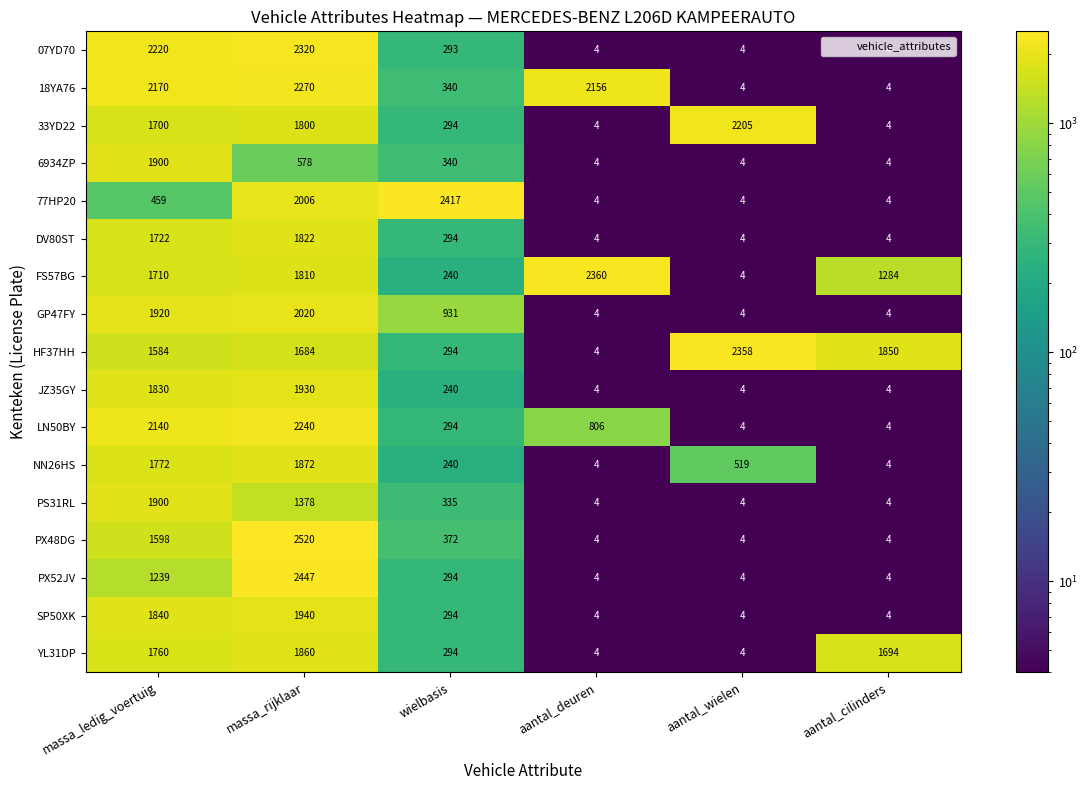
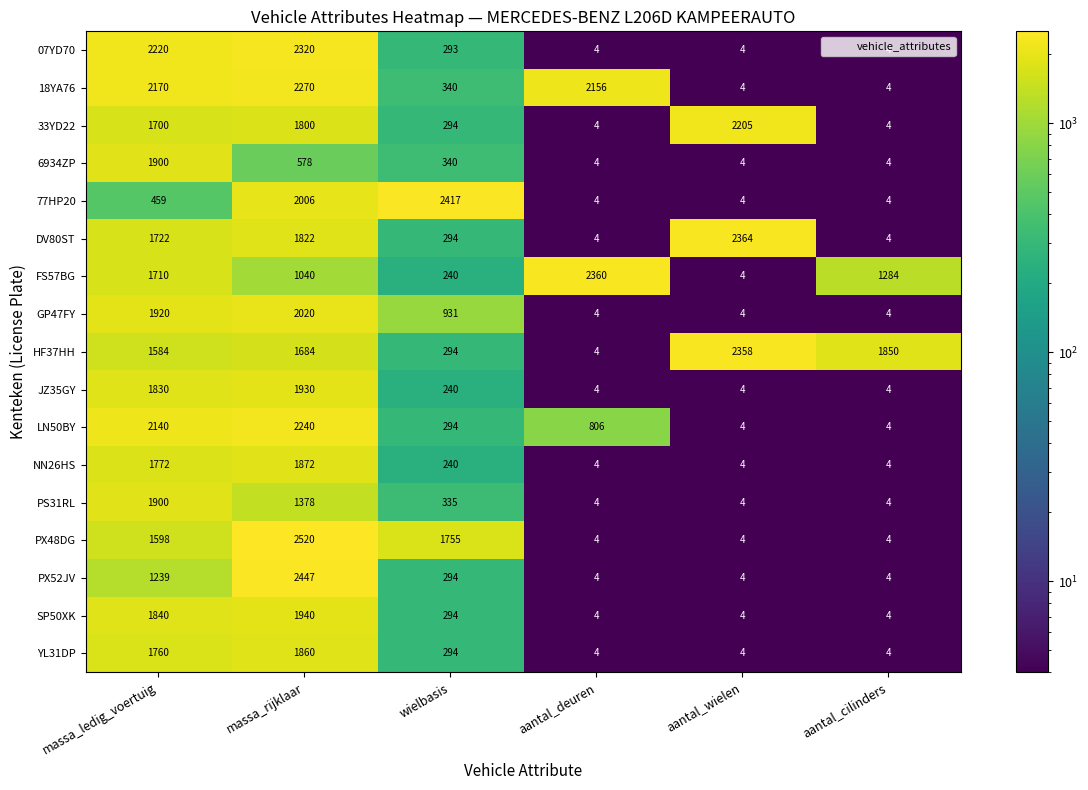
  {
    "07YD70": {
      "massa_ledig_voertuig": 2220,
      "massa_rijklaar": 2320,
      "wielbasis": 293,
      "aantal_deuren": 4,
      "aantal_wielen": 4
    },
    "18YA76": {
      "massa_ledig_voertuig": 2170,
      "massa_rijklaar": 2270,
      "wielbasis": 340,
      "aantal_deuren": 2156,
      "aantal_wielen": 4,
      "aantal_cilinders": 4
    },
    "33YD22": {
      "massa_ledig_voertuig": 1700,
      "massa_rijklaar": 1800,
      "wielbasis": 294,
      "aantal_deuren": 4,
      "aantal_wielen": 2205,
      "aantal_cilinders": 4
    },
    "6934ZP": {
      "massa_ledig_voertuig": 1900,
      "massa_rijklaar": 578,
      "wielbasis": 340,
      "aantal_deuren": 4,
      "aantal_wielen": 4,
      "aantal_cilinders": 4
    },
    "77HP20": {
      "massa_ledig_voertuig": 459,
      "massa_rijklaar": 2006,
      "wielbasis": 2417,
      "aantal_deuren": 4,
      "aantal_wielen": 4,
      "aantal_cilinders": 4
    },
    "DV80ST": {
      "massa_ledig_voertuig": 1722,
      "massa_rijklaar": 1822,
      "wielbasis": 294,
      "aantal_deuren": 4,
-     "aantal_wielen": 4,
+     "aantal_wielen": 2364,
      "aantal_cilinders": 4
    },
    "FS57BG": {
      "massa_ledig_voertuig": 1710,
-     "massa_rijklaar": 1810,
+     "massa_rijklaar": 1040,
      "wielbasis": 240,
      "aantal_deuren": 2360,
      "aantal_wielen": 4,
      "aantal_cilinders": 1284
    },
    "GP47FY": {
      "massa_ledig_voertuig": 1920,
      "massa_rijklaar": 2020,
      "wielbasis": 931,
      "aantal_deuren": 4,
      "aantal_wielen": 4,
      "aantal_cilinders": 4
    },
    "HF37HH": {
      "massa_ledig_voertuig": 1584,
      "massa_rijklaar": 1684,
      "wielbasis": 294,
      "aantal_deuren": 4,
      "aantal_wielen": 2358,
      "aantal_cilinders": 1850
    },
    "JZ35GY": {
      "massa_ledig_voertuig": 1830,
      "massa_rijklaar": 1930,
      "wielbasis": 240,
      "aantal_deuren": 4,
      "aantal_wielen": 4,
      "aantal_cilinders": 4
    },
    "LN50BY": {
      "massa_ledig_voertuig": 2140,
      "massa_rijklaar": 2240,
      "wielbasis": 294,
      "aantal_deuren": 806,
      "aantal_wielen": 4,
      "aantal_cilinders": 4
    },
    "NN26HS": {
      "massa_ledig_voertuig": 1772,
      "massa_rijklaar": 1872,
      "wielbasis": 240,
      "aantal_deuren": 4,
-     "aantal_wielen": 519,
+     "aantal_wielen": 4,
      "aantal_cilinders": 4
    },
    "PS31RL": {
      "massa_ledig_voertuig": 1900,
      "massa_rijklaar": 1378,
      "wielbasis": 335,
      "aantal_deuren": 4,
      "aantal_wielen": 4,
      "aantal_cilinders": 4
    },
    "PX48DG": {
      "massa_ledig_voertuig": 1598,
      "massa_rijklaar": 2520,
-     "wielbasis": 372,
+     "wielbasis": 1755,
      "aantal_deuren": 4,
      "aantal_wielen": 4,
      "aantal_cilinders": 4
    },
    "PX52JV": {
      "massa_ledig_voertuig": 1239,
      "massa_rijklaar": 2447,
      "wielbasis": 294,
      "aantal_deuren": 4,
      "aantal_wielen": 4,
      "aantal_cilinders": 4
    },
    "SP50XK": {
      "massa_ledig_voertuig": 1840,
      "massa_rijklaar": 1940,
      "wielbasis": 294,
      "aantal_deuren": 4,
      "aantal_wielen": 4,
      "aantal_cilinders": 4
    },
    "YL31DP": {
      "massa_ledig_voertuig": 1760,
      "massa_rijklaar": 1860,
      "wielbasis": 294,
      "aantal_deuren": 4,
      "aantal_wielen": 4,
-     "aantal_cilinders": 1694
+     "aantal_cilinders": 4
    }
  }
